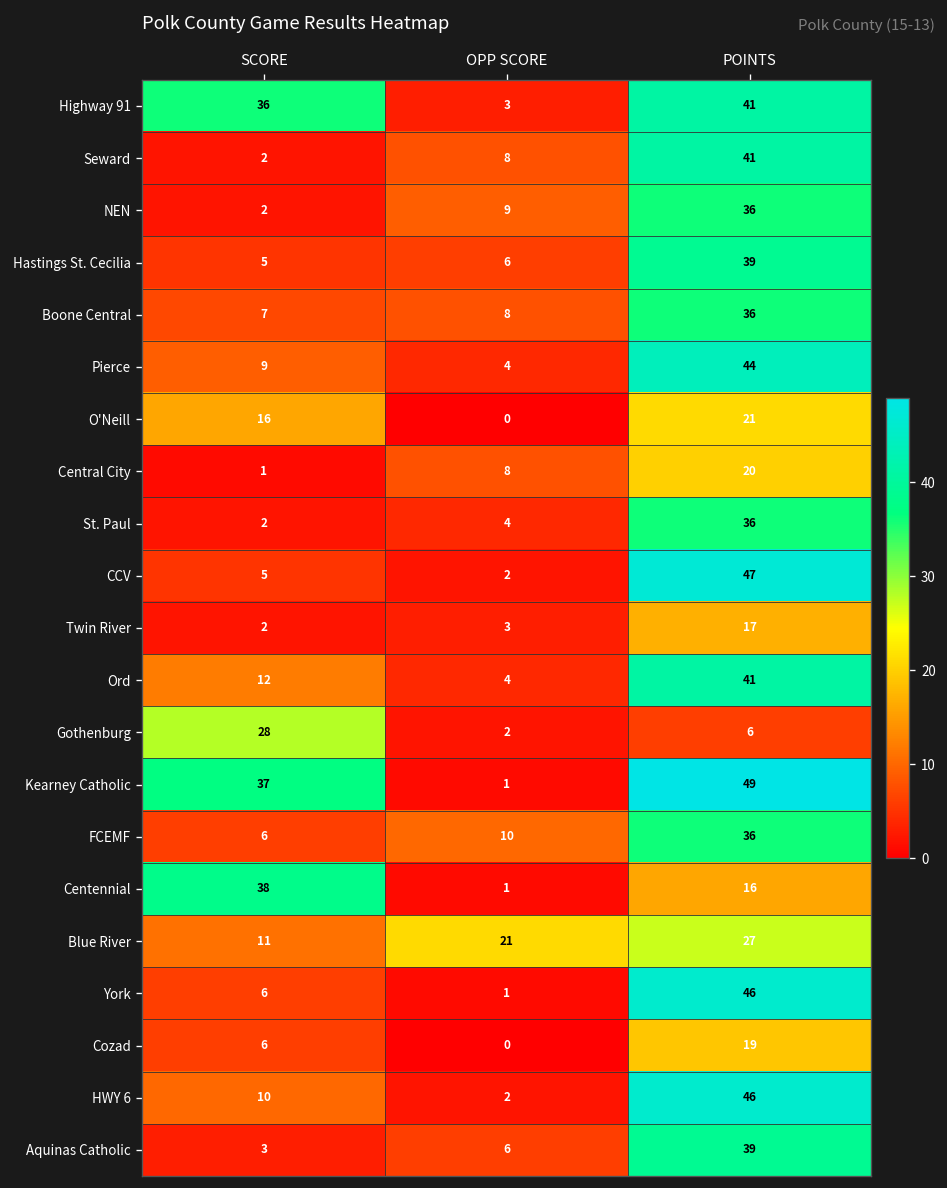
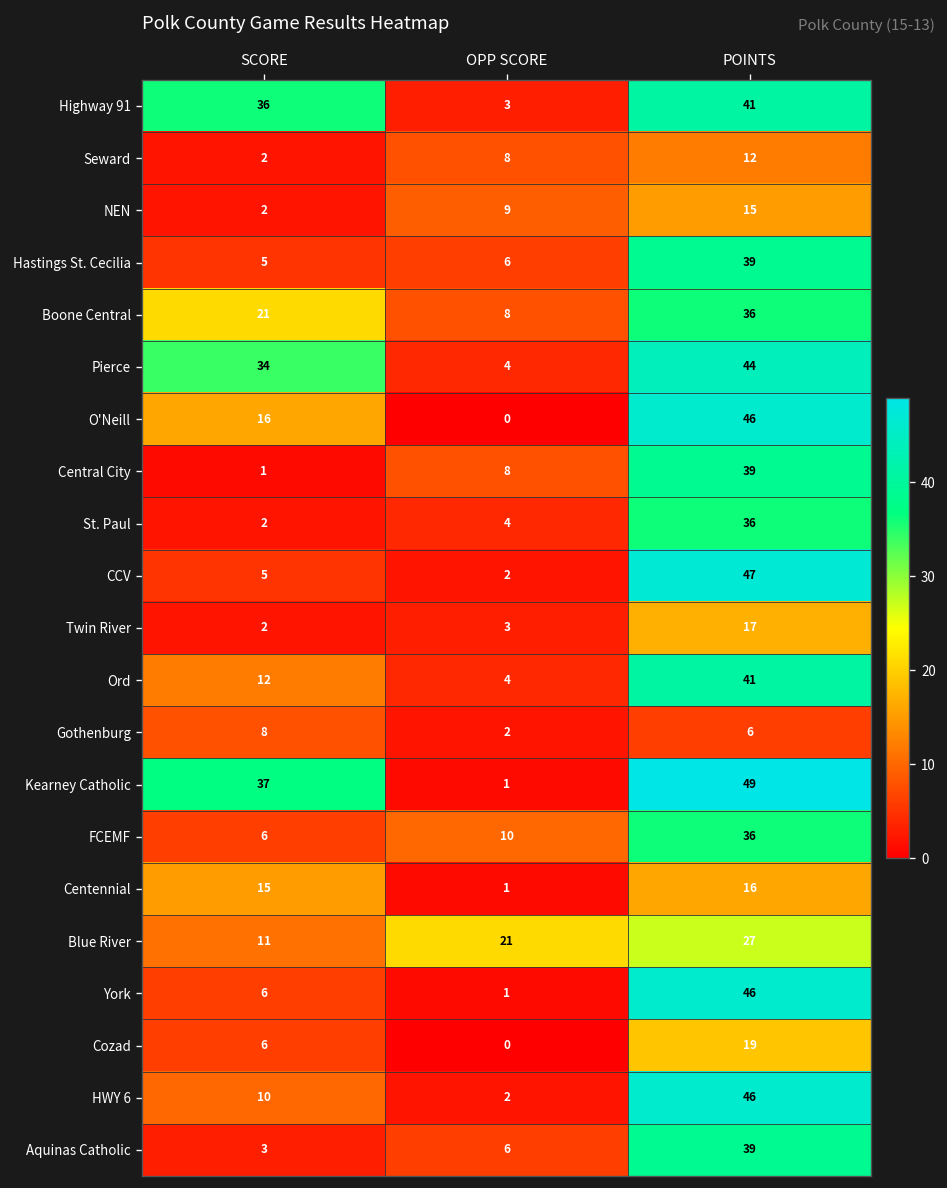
  {
    "Highway 91": {
      "SCORE": 36,
      "OPP SCORE": 3,
      "POINTS": 41
    },
    "Seward": {
      "SCORE": 2,
      "OPP SCORE": 8,
-     "POINTS": 41
+     "POINTS": 12
    },
    "NEN": {
      "SCORE": 2,
      "OPP SCORE": 9,
-     "POINTS": 36
+     "POINTS": 15
    },
    "Hastings St. Cecilia": {
      "SCORE": 5,
      "OPP SCORE": 6,
      "POINTS": 39
    },
    "Boone Central": {
-     "SCORE": 7,
+     "SCORE": 21,
      "OPP SCORE": 8,
      "POINTS": 36
    },
    "Pierce": {
-     "SCORE": 9,
+     "SCORE": 34,
      "OPP SCORE": 4,
      "POINTS": 44
    },
    "O'Neill": {
      "SCORE": 16,
      "OPP SCORE": 0,
-     "POINTS": 21
+     "POINTS": 46
    },
    "Central City": {
      "SCORE": 1,
      "OPP SCORE": 8,
-     "POINTS": 20
+     "POINTS": 39
    },
    "St. Paul": {
      "SCORE": 2,
      "OPP SCORE": 4,
      "POINTS": 36
    },
    "CCV": {
      "SCORE": 5,
      "OPP SCORE": 2,
      "POINTS": 47
    },
    "Twin River": {
      "SCORE": 2,
      "OPP SCORE": 3,
      "POINTS": 17
    },
    "Ord": {
      "SCORE": 12,
      "OPP SCORE": 4,
      "POINTS": 41
    },
    "Gothenburg": {
-     "SCORE": 28,
+     "SCORE": 8,
      "OPP SCORE": 2,
      "POINTS": 6
    },
    "Kearney Catholic": {
      "SCORE": 37,
      "OPP SCORE": 1,
      "POINTS": 49
    },
    "FCEMF": {
      "SCORE": 6,
      "OPP SCORE": 10,
      "POINTS": 36
    },
    "Centennial": {
-     "SCORE": 38,
+     "SCORE": 15,
      "OPP SCORE": 1,
      "POINTS": 16
    },
    "Blue River": {
      "SCORE": 11,
      "OPP SCORE": 21,
      "POINTS": 27
    },
    "York": {
      "SCORE": 6,
      "OPP SCORE": 1,
      "POINTS": 46
    },
    "Cozad": {
      "SCORE": 6,
      "OPP SCORE": 0,
      "POINTS": 19
    },
    "HWY 6": {
      "SCORE": 10,
      "OPP SCORE": 2,
      "POINTS": 46
    },
    "Aquinas Catholic": {
      "SCORE": 3,
      "OPP SCORE": 6,
      "POINTS": 39
    }
  }
